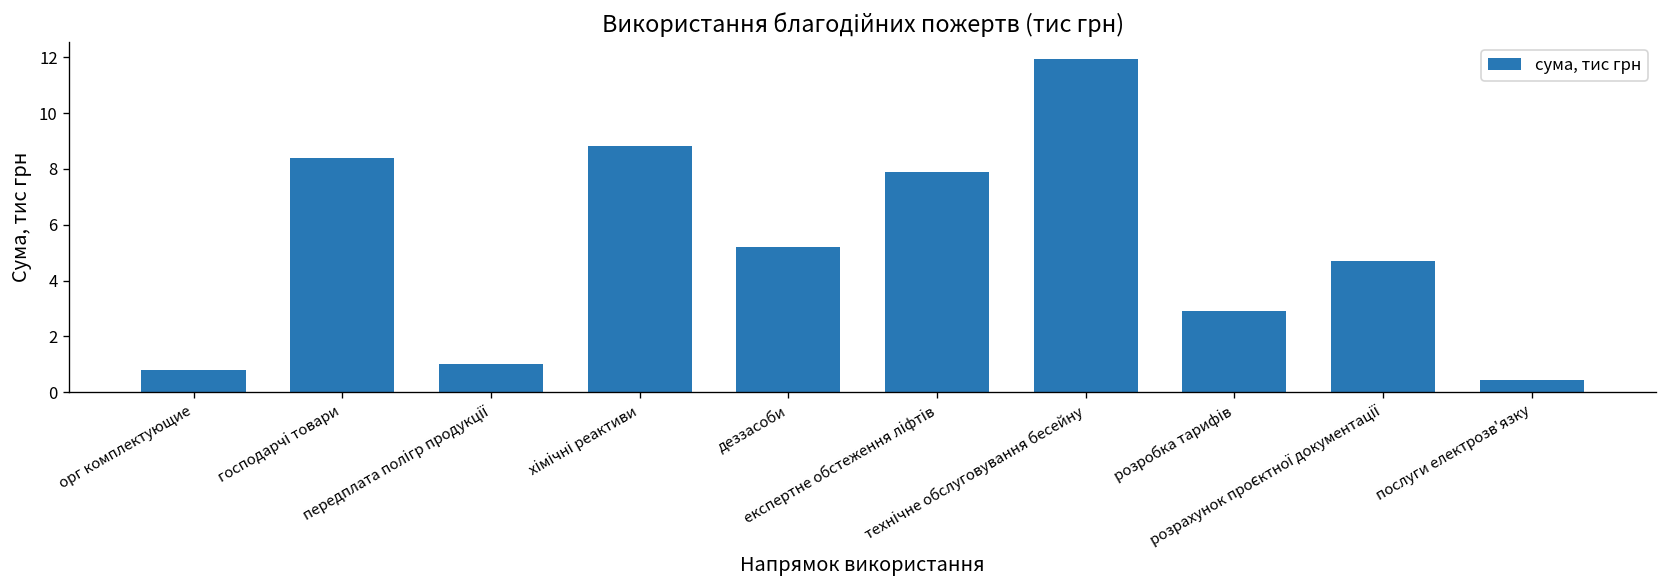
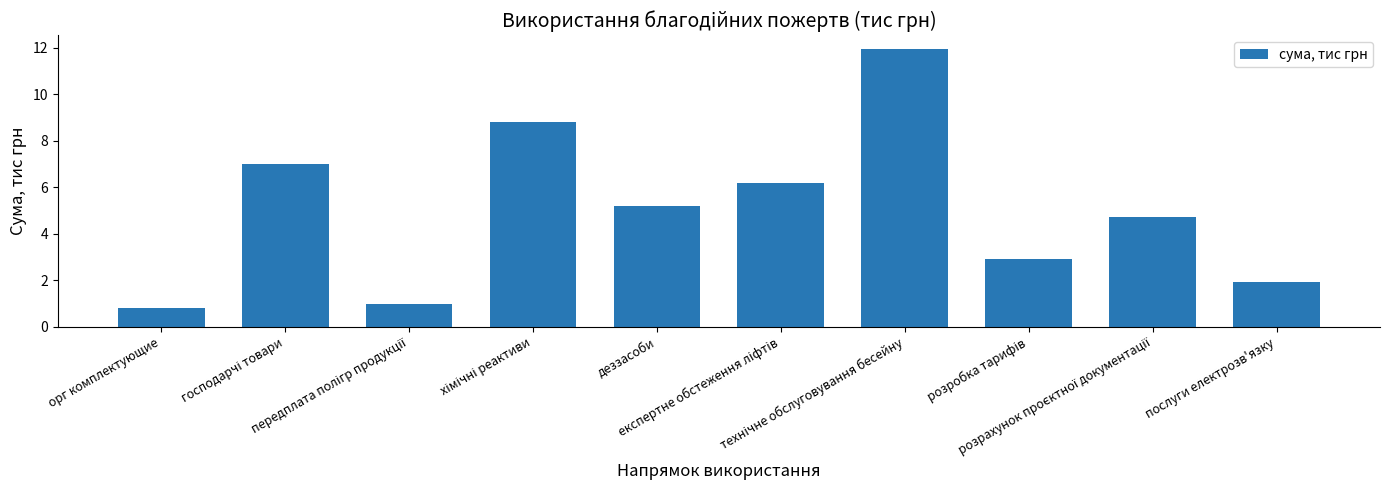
  {
    "орг комплектующие": 0.8,
-   "господарчі товари": 8.4,
+   "господарчі товари": 7.0,
    "передплата полігр продукції": 1.0,
    "хімічні реактиви": 8.8,
    "деззасоби": 5.2,
-   "експертне обстеження ліфтів": 7.9,
+   "експертне обстеження ліфтів": 6.2,
    "технічне обслуговування бесейну": 11.9,
    "розробка тарифів": 2.9,
    "розрахунок проєктної документації": 4.7,
-   "послуги електрозв'язку": 0.5
+   "послуги електрозв'язку": 1.9
  }
